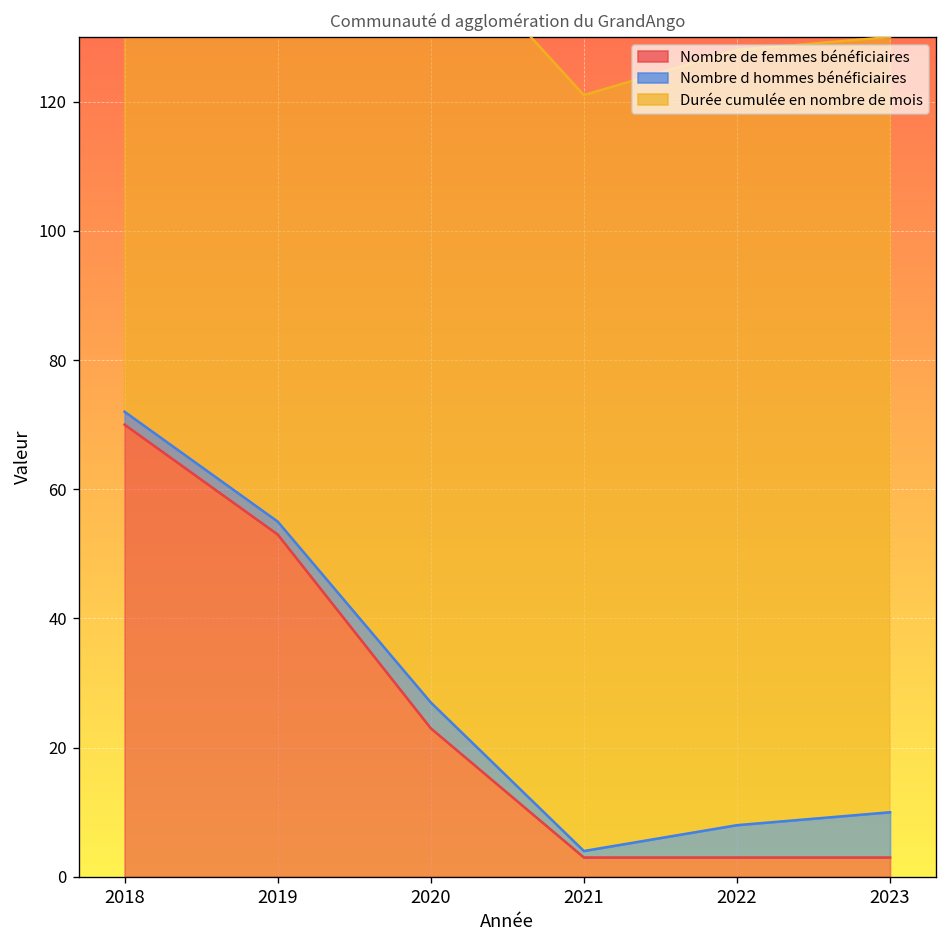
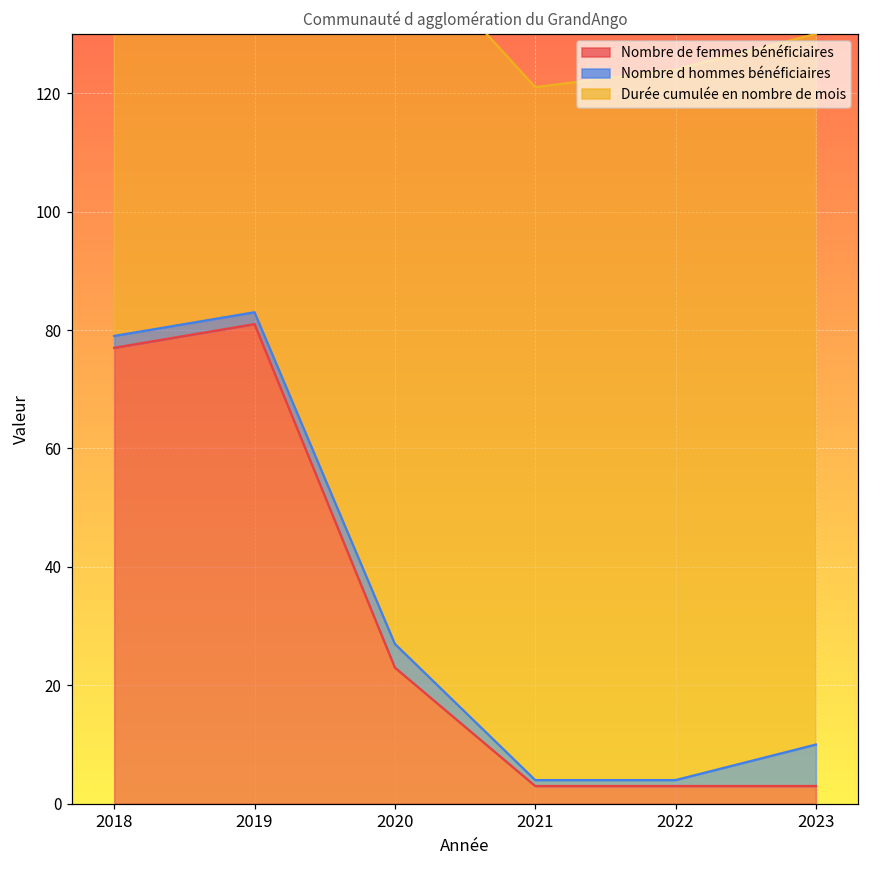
  {
    "Nombre de femmes bénéficiaires": {
-     "2018": 70,
-     "2019": 53,
+     "2018": 77,
+     "2019": 81,
      "2020": 23,
      "2021": 3,
      "2022": 3,
      "2023": 3
    },
    "Nombre d hommes bénéficiaires": {
      "2018": 2,
      "2019": 2,
      "2020": 4,
      "2021": 1,
-     "2022": 5,
+     "2022": 1,
      "2023": 7
    },
    "Durée cumulée en nombre de mois": {
      "2021": 117,
      "2023": 120
    }
  }
